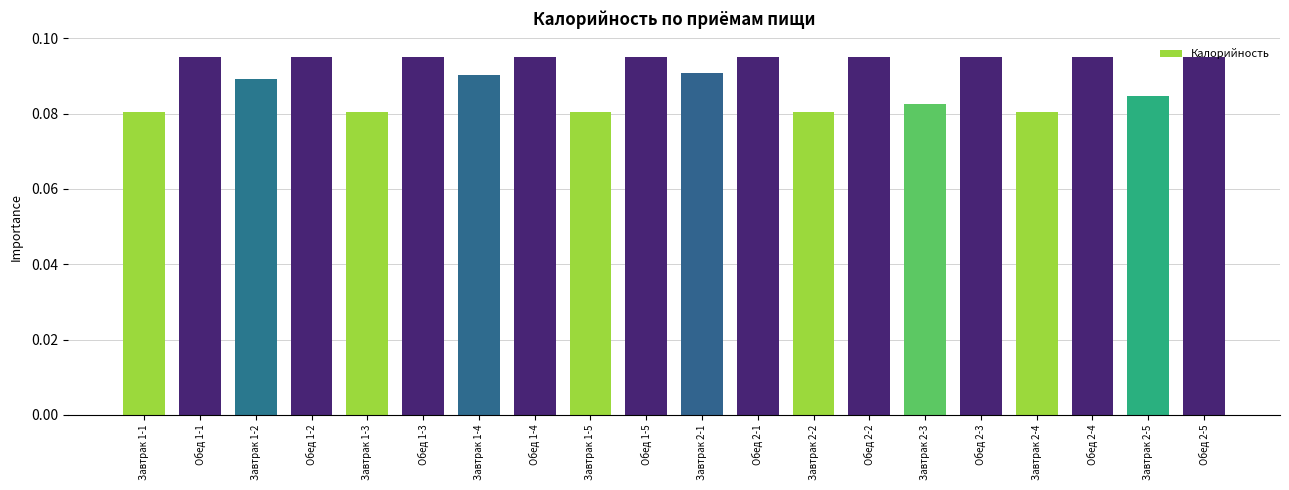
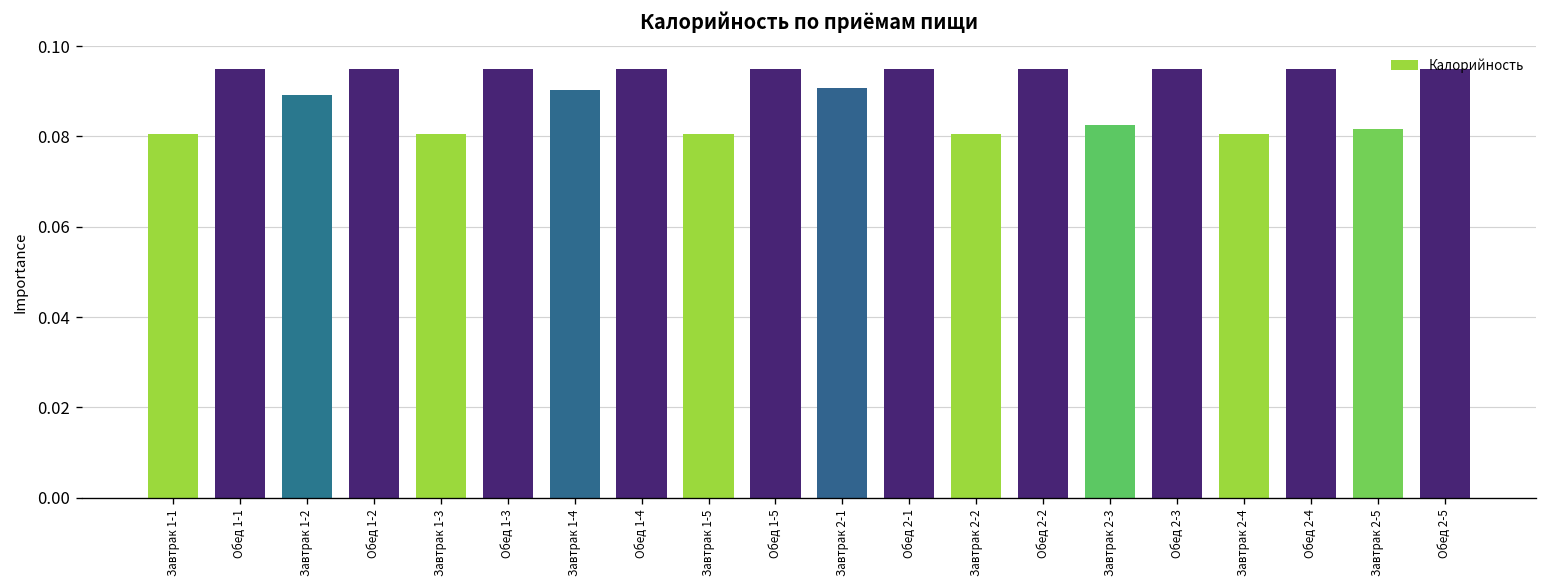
  {
    "Завтрак 1-1": 0.081,
    "Обед 1-1": 0.095,
    "Завтрак 1-2": 0.089,
    "Обед 1-2": 0.095,
    "Завтрак 1-3": 0.081,
    "Обед 1-3": 0.095,
    "Завтрак 1-4": 0.090,
    "Обед 1-4": 0.095,
    "Завтрак 1-5": 0.081,
    "Обед 1-5": 0.095,
    "Завтрак 2-1": 0.091,
    "Обед 2-1": 0.095,
    "Завтрак 2-2": 0.081,
    "Обед 2-2": 0.095,
    "Завтрак 2-3": 0.082,
    "Обед 2-3": 0.095,
    "Завтрак 2-4": 0.081,
    "Обед 2-4": 0.095,
-   "Завтрак 2-5": 0.085,
+   "Завтрак 2-5": 0.082,
    "Обед 2-5": 0.095
  }
